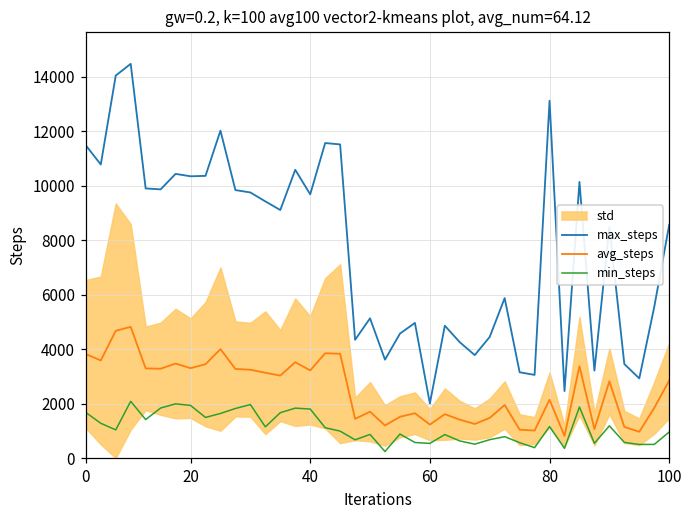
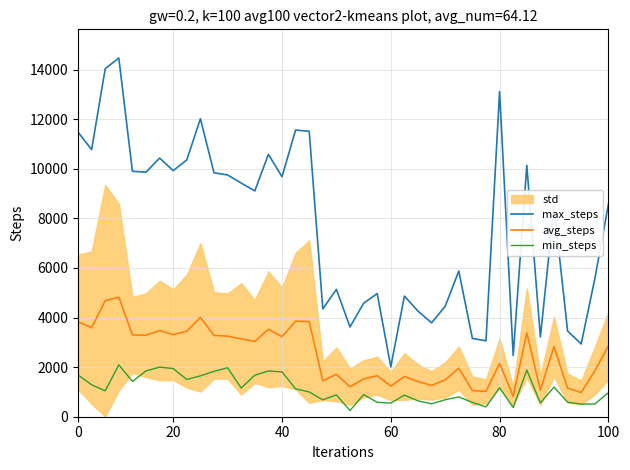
  {
    "max_steps": {
      "0": 11500,
-     "20": 10300,
+     "20": 9900,
      "40": 9700,
      "60": 2000,
      "80": 13100,
      "100": 8600
    },
    "avg_steps": {
      "0": 3800,
      "20": 3300,
      "40": 3200,
      "60": 1200,
      "80": 2200,
      "100": 2900
    },
    "min_steps": {
      "0": 1700,
      "20": 1900,
      "40": 1800,
      "60": 600,
      "80": 1200,
      "100": 1000
    }
  }
